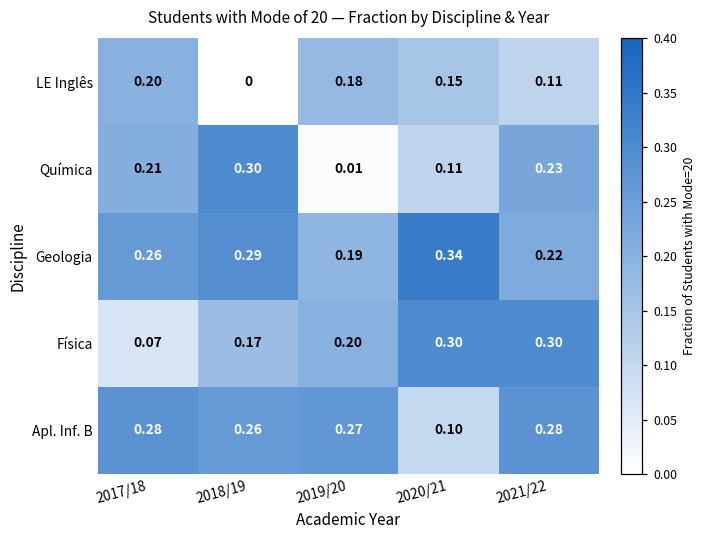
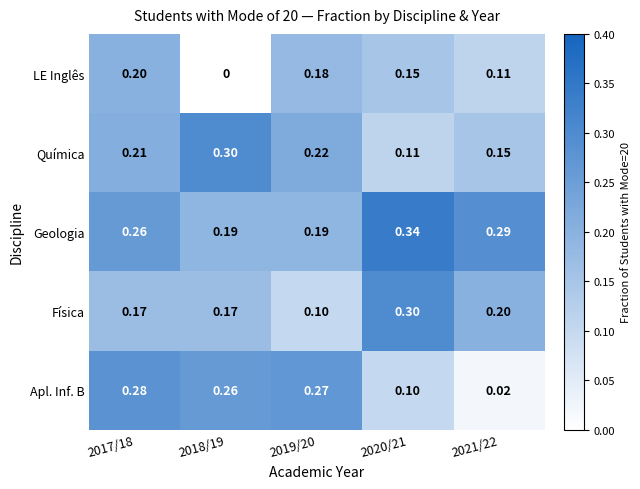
  {
    "LE Inglês": {
      "2017/18": 0.20,
      "2018/19": 0,
      "2019/20": 0.18,
      "2020/21": 0.15,
      "2021/22": 0.11
    },
    "Química": {
      "2017/18": 0.21,
      "2018/19": 0.30,
-     "2019/20": 0.01,
+     "2019/20": 0.22,
      "2020/21": 0.11,
-     "2021/22": 0.23
+     "2021/22": 0.15
    },
    "Geologia": {
      "2017/18": 0.26,
-     "2018/19": 0.29,
+     "2018/19": 0.19,
      "2019/20": 0.19,
      "2020/21": 0.34,
-     "2021/22": 0.22
+     "2021/22": 0.29
    },
    "Física": {
-     "2017/18": 0.07,
+     "2017/18": 0.17,
      "2018/19": 0.17,
-     "2019/20": 0.20,
+     "2019/20": 0.10,
      "2020/21": 0.30,
-     "2021/22": 0.30
+     "2021/22": 0.20
    },
    "Apl. Inf. B": {
      "2017/18": 0.28,
      "2018/19": 0.26,
      "2019/20": 0.27,
      "2020/21": 0.10,
-     "2021/22": 0.28
+     "2021/22": 0.02
    }
  }
